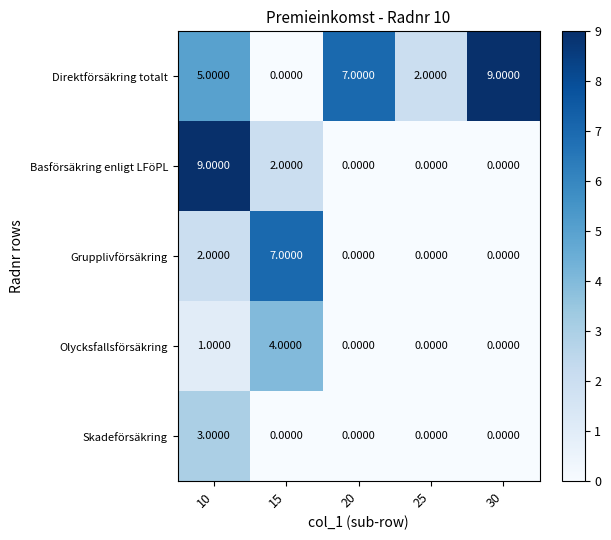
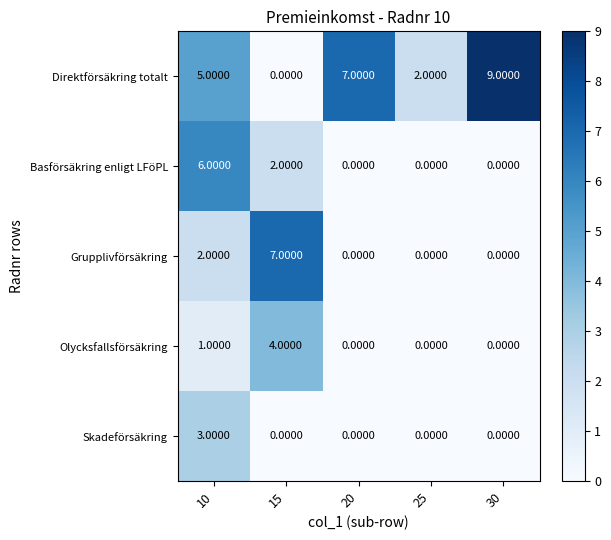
  {
    "Direktförsäkring totalt": {
      "10": 5.0000,
      "15": 0.0000,
      "20": 7.0000,
      "25": 2.0000,
      "30": 9.0000
    },
    "Basförsäkring enligt LFöPL": {
-     "10": 9.0000,
+     "10": 6.0000,
      "15": 2.0000,
      "20": 0.0000,
      "25": 0.0000,
      "30": 0.0000
    },
    "Grupplivförsäkring": {
      "10": 2.0000,
      "15": 7.0000,
      "20": 0.0000,
      "25": 0.0000,
      "30": 0.0000
    },
    "Olycksfallsförsäkring": {
      "10": 1.0000,
      "15": 4.0000,
      "20": 0.0000,
      "25": 0.0000,
      "30": 0.0000
    },
    "Skadeförsäkring": {
      "10": 3.0000,
      "15": 0.0000,
      "20": 0.0000,
      "25": 0.0000,
      "30": 0.0000
    }
  }
